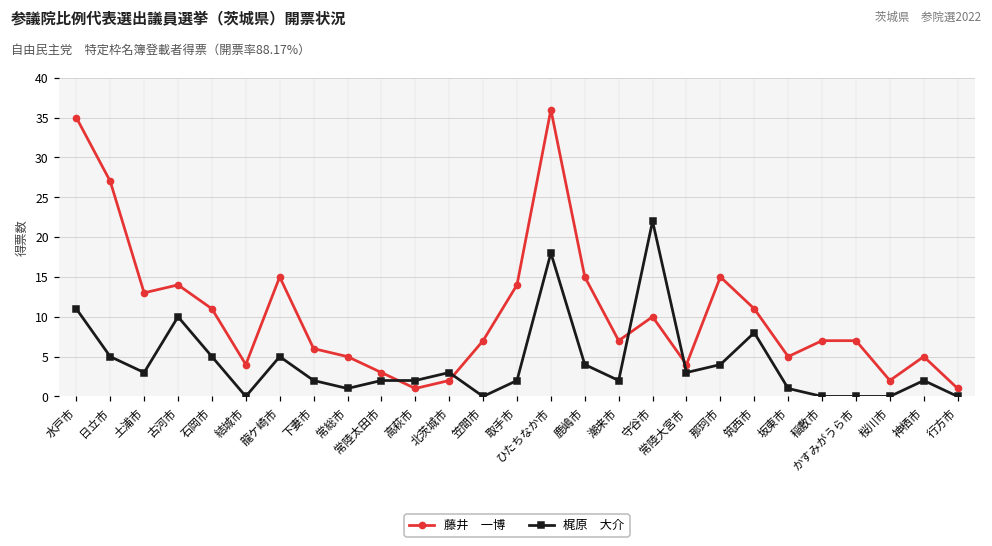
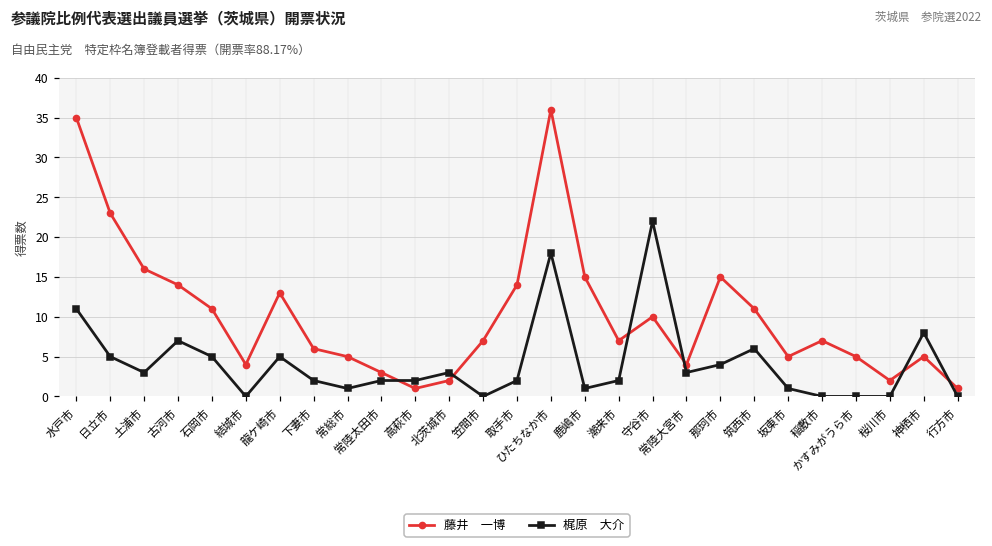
  {
    "藤井 一博": {
      "水戸市": 35,
-     "日立市": 27,
-     "土浦市": 13,
+     "日立市": 23,
+     "土浦市": 16,
      "古河市": 14,
      "石岡市": 11,
      "結城市": 4,
-     "龍ケ崎市": 15,
+     "龍ケ崎市": 13,
      "下妻市": 6,
      "常総市": 5,
      "常陸太田市": 3,
      "高萩市": 1,
      "北茨城市": 2,
      "笠間市": 7,
      "取手市": 14,
      "ひたちなか市": 36,
      "鹿嶋市": 15,
      "潮来市": 7,
      "守谷市": 10,
      "常陸大宮市": 4,
      "那珂市": 15,
      "筑西市": 11,
      "坂東市": 5,
      "稲敷市": 7,
-     "かすみがうら市": 7,
+     "かすみがうら市": 5,
      "桜川市": 2,
      "神栖市": 5,
      "行方市": 1
    },
    "梶原 大介": {
      "水戸市": 11,
      "日立市": 5,
      "土浦市": 3,
-     "古河市": 10,
+     "古河市": 7,
      "石岡市": 5,
      "結城市": 0,
      "龍ケ崎市": 5,
      "下妻市": 2,
      "常総市": 1,
      "常陸太田市": 2,
      "高萩市": 2,
      "北茨城市": 3,
      "笠間市": 0,
      "取手市": 2,
      "ひたちなか市": 18,
-     "鹿嶋市": 4,
+     "鹿嶋市": 1,
      "潮来市": 2,
      "守谷市": 22,
      "常陸大宮市": 3,
      "那珂市": 4,
-     "筑西市": 8,
+     "筑西市": 6,
      "坂東市": 1,
      "稲敷市": 0,
      "かすみがうら市": 0,
      "桜川市": 0,
-     "神栖市": 2,
+     "神栖市": 8,
      "行方市": 0
    }
  }
